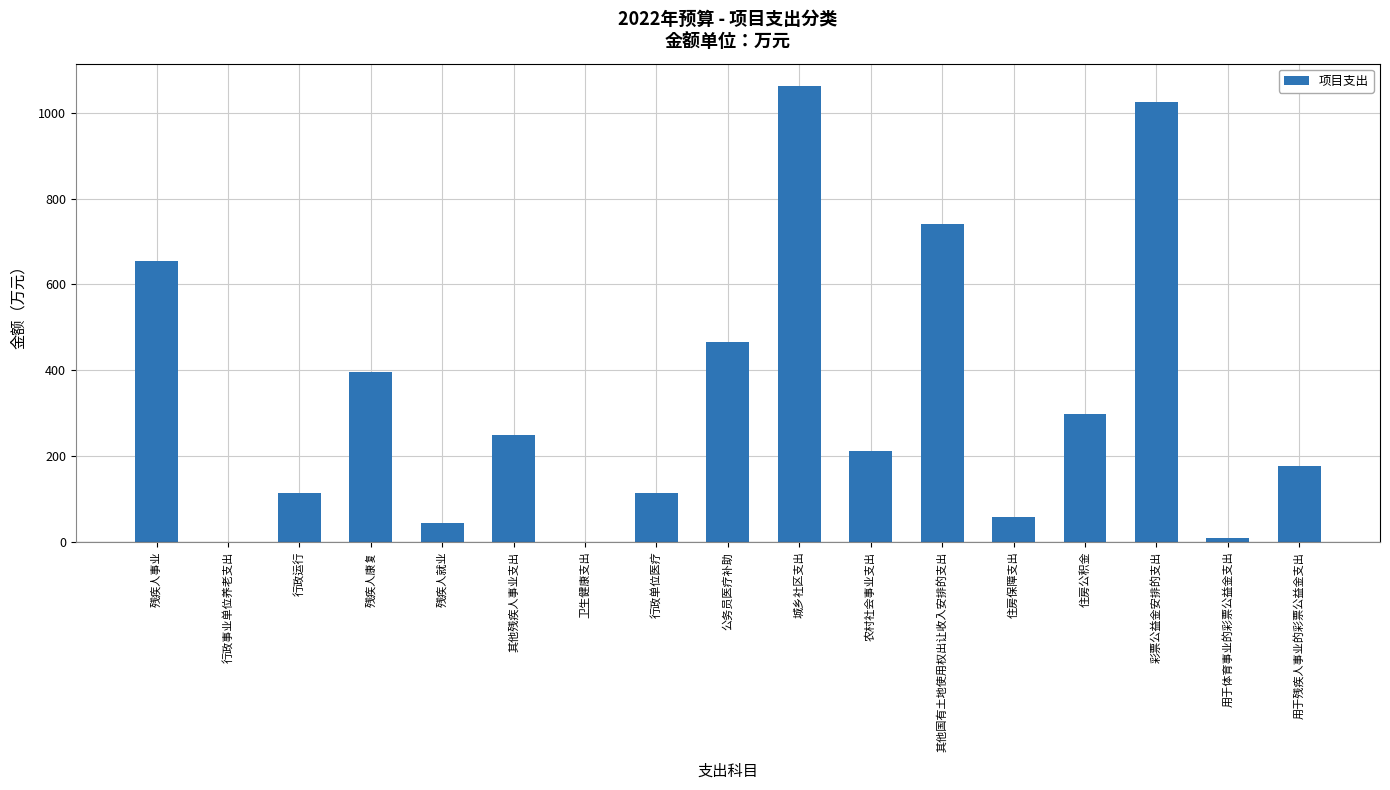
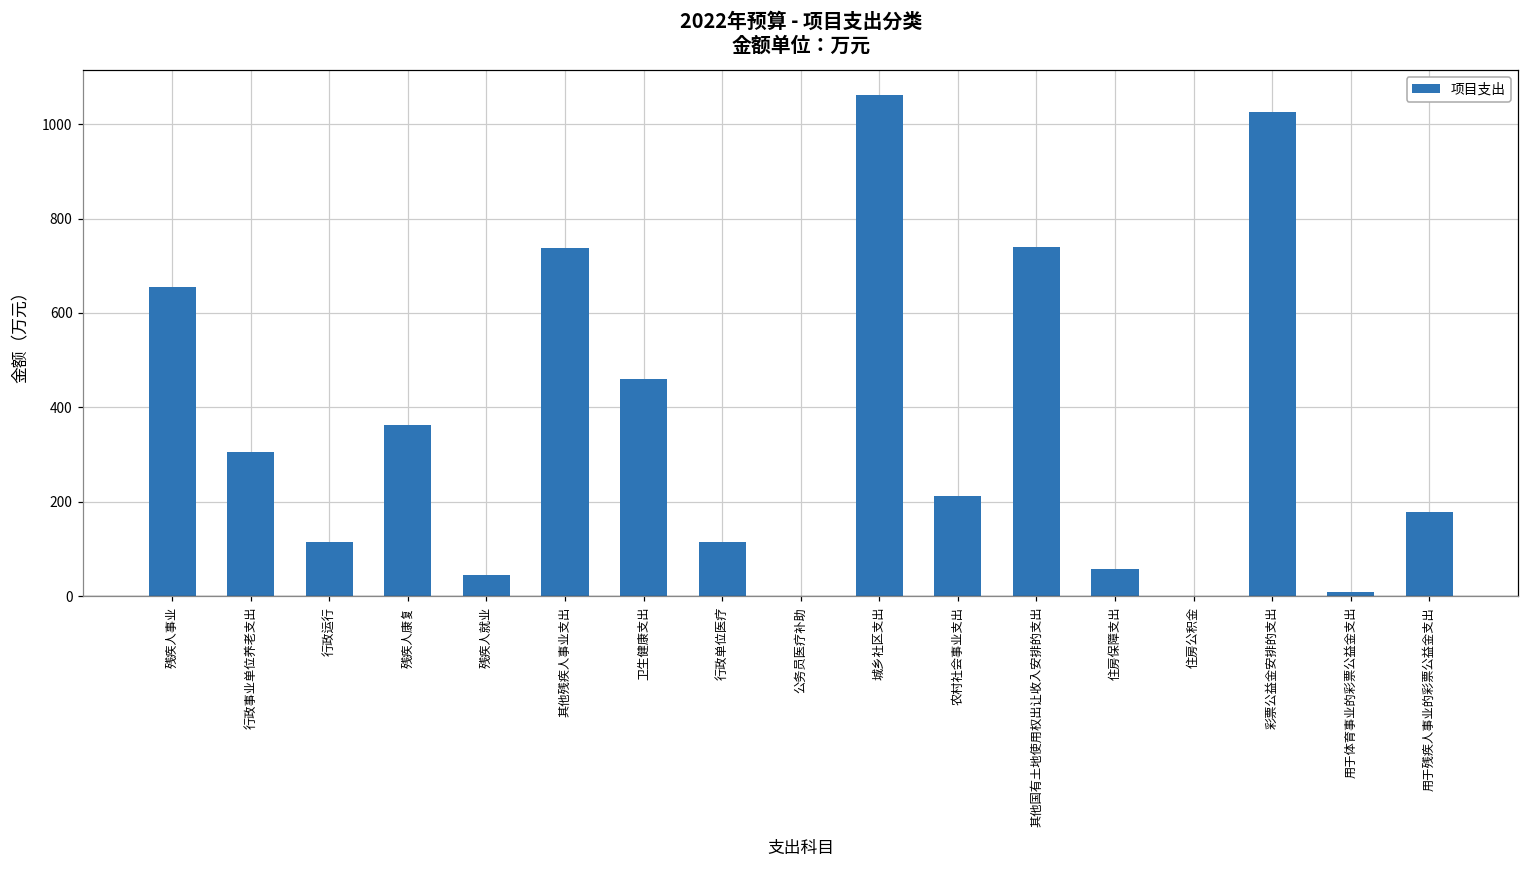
  {
    "残疾人事业": 650,
-   "行政事业单位养老支出": 0,
+   "行政事业单位养老支出": 310,
    "行政运行": 120,
-   "残疾人康复": 400,
+   "残疾人康复": 360,
    "残疾人就业": 40,
-   "其他残疾人事业支出": 250,
-   "卫生健康支出": 0,
+   "其他残疾人事业支出": 740,
+   "卫生健康支出": 460,
    "行政单位医疗": 120,
-   "公务员医疗补助": 470,
+   "公务员医疗补助": 0,
    "城乡社区支出": 1060,
    "农村社会事业支出": 210,
    "其他国有土地使用权出让收入安排的支出": 740,
    "住房保障支出": 60,
-   "住房公积金": 300,
+   "住房公积金": 0,
    "彩票公益金安排的支出": 1030,
    "用于体育事业的彩票公益金支出": 10,
    "用于残疾人事业的彩票公益金支出": 180
  }
